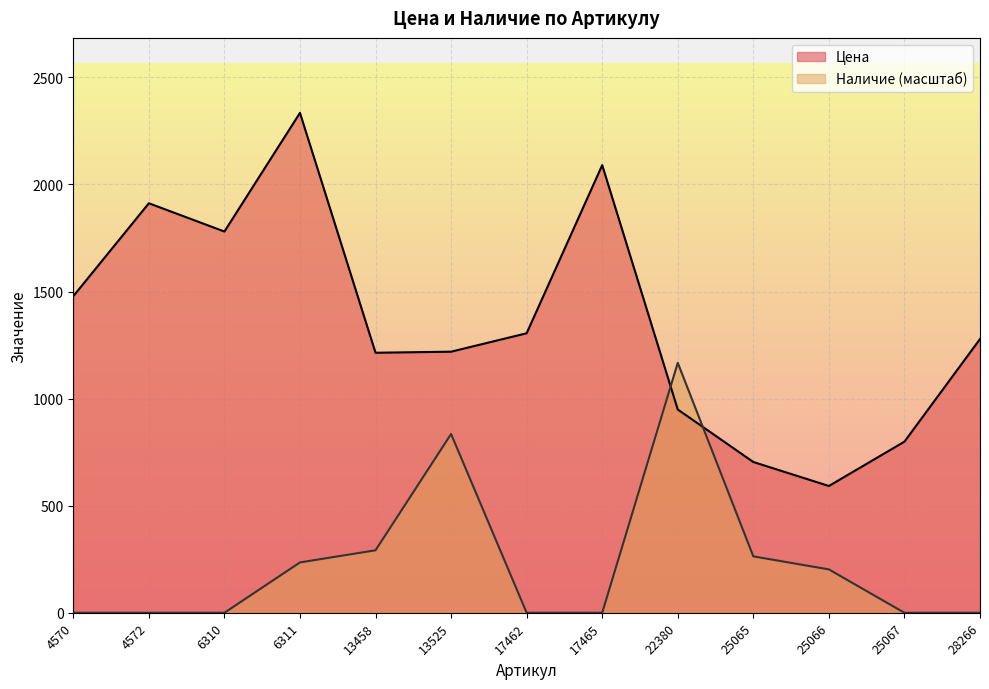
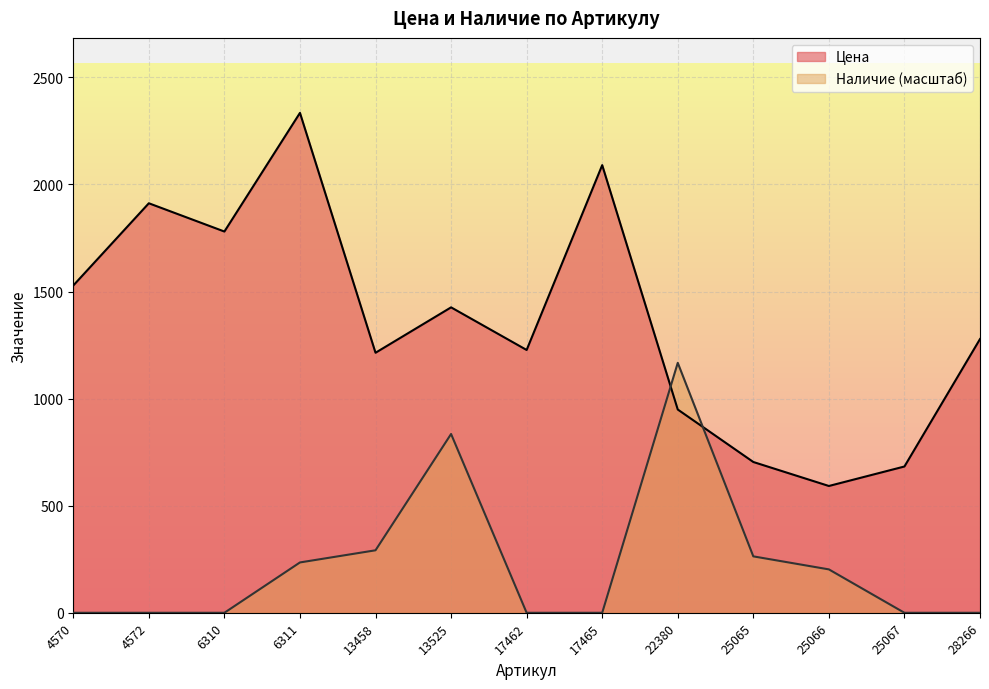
  {
    "Цена": {
-     "4570": 1480,
+     "4570": 1530,
      "4572": 1910,
      "6310": 1780,
      "6311": 2330,
      "13458": 1210,
-     "13525": 1220,
-     "17462": 1310,
+     "13525": 1430,
+     "17462": 1230,
      "17465": 2090,
      "22380": 950,
      "25065": 700,
      "25066": 590,
-     "25067": 800,
+     "25067": 680,
      "28266": 1280
    },
    "Наличие (масштаб)": {
      "4570": 0,
      "4572": 0,
      "6310": 0,
      "6311": 240,
      "13458": 290,
      "13525": 830,
      "17462": 0,
      "17465": 0,
      "22380": 1170,
      "25065": 260,
      "25066": 200,
      "25067": 0,
      "28266": 0
    }
  }
